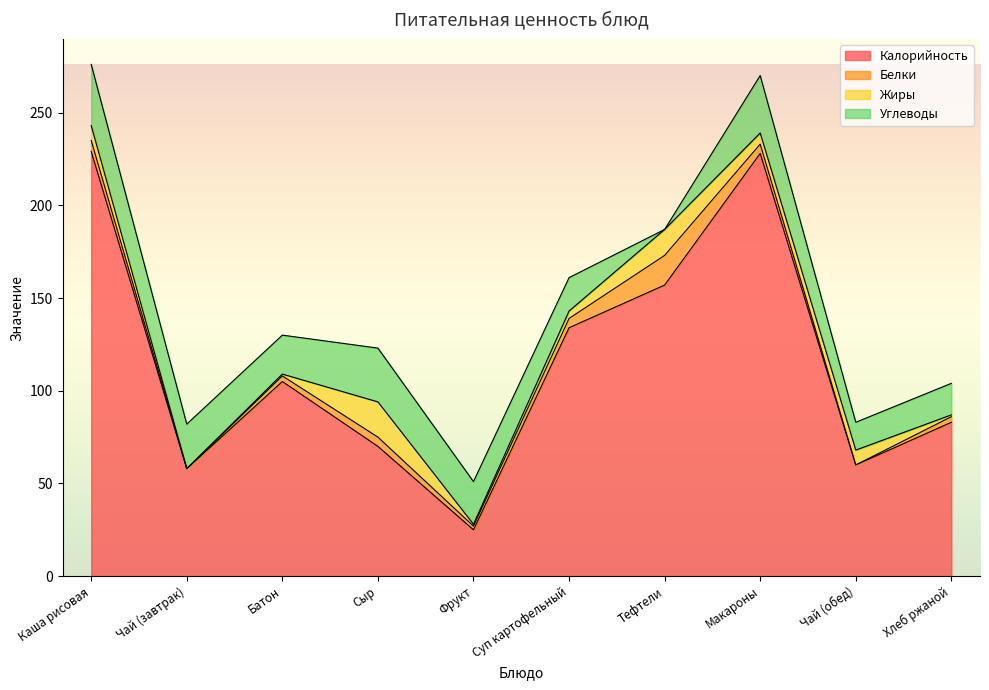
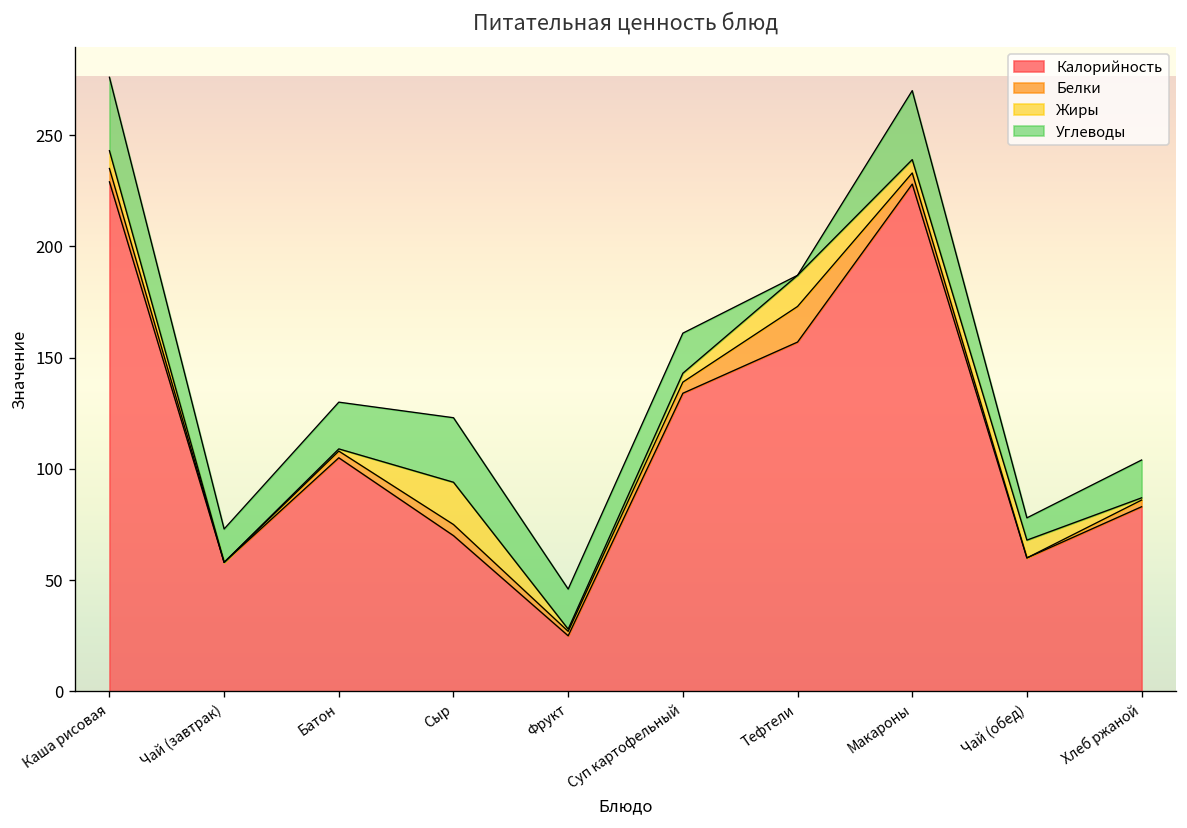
  {
    "Калорийность": {
      "Каша рисовая": 229,
      "Батон": 105,
      "Сыр": 70,
      "Фрукт": 25,
      "Суп картофельный": 134,
      "Тефтели": 157,
      "Макароны": 228,
      "Хлеб ржаной": 83
    },
    "Белки": {
      "Каша рисовая": 6,
      "Сыр": 5,
      "Суп картофельный": 5,
      "Тефтели": 16,
      "Макароны": 5
    },
    "Жиры": {
      "Каша рисовая": 8,
      "Сыр": 19,
      "Суп картофельный": 4,
      "Макароны": 6,
      "Чай (обед)": 8
    },
    "Углеводы": {
      "Каша рисовая": 33,
-     "Чай (завтрак)": 24,
+     "Чай (завтрак)": 15,
      "Батон": 21,
      "Сыр": 29,
-     "Фрукт": 23,
+     "Фрукт": 18,
      "Суп картофельный": 18,
      "Макароны": 31,
-     "Чай (обед)": 15,
+     "Чай (обед)": 10,
      "Хлеб ржаной": 17
    }
  }
